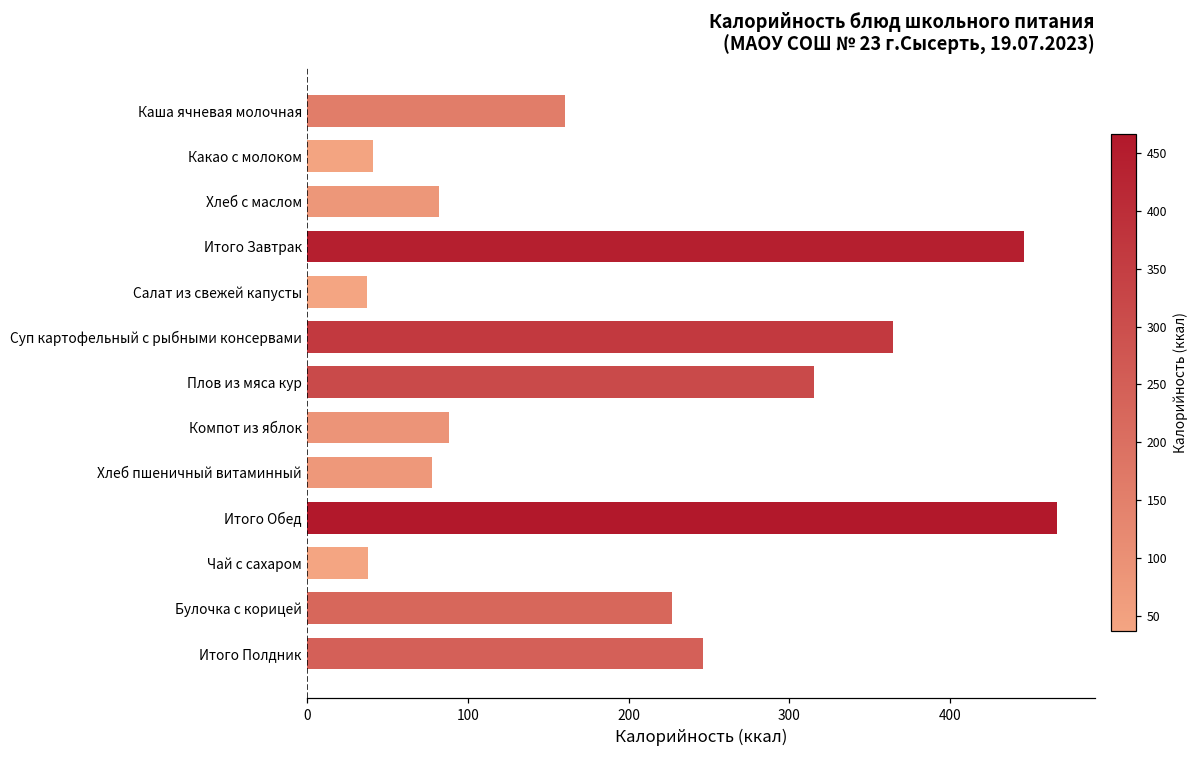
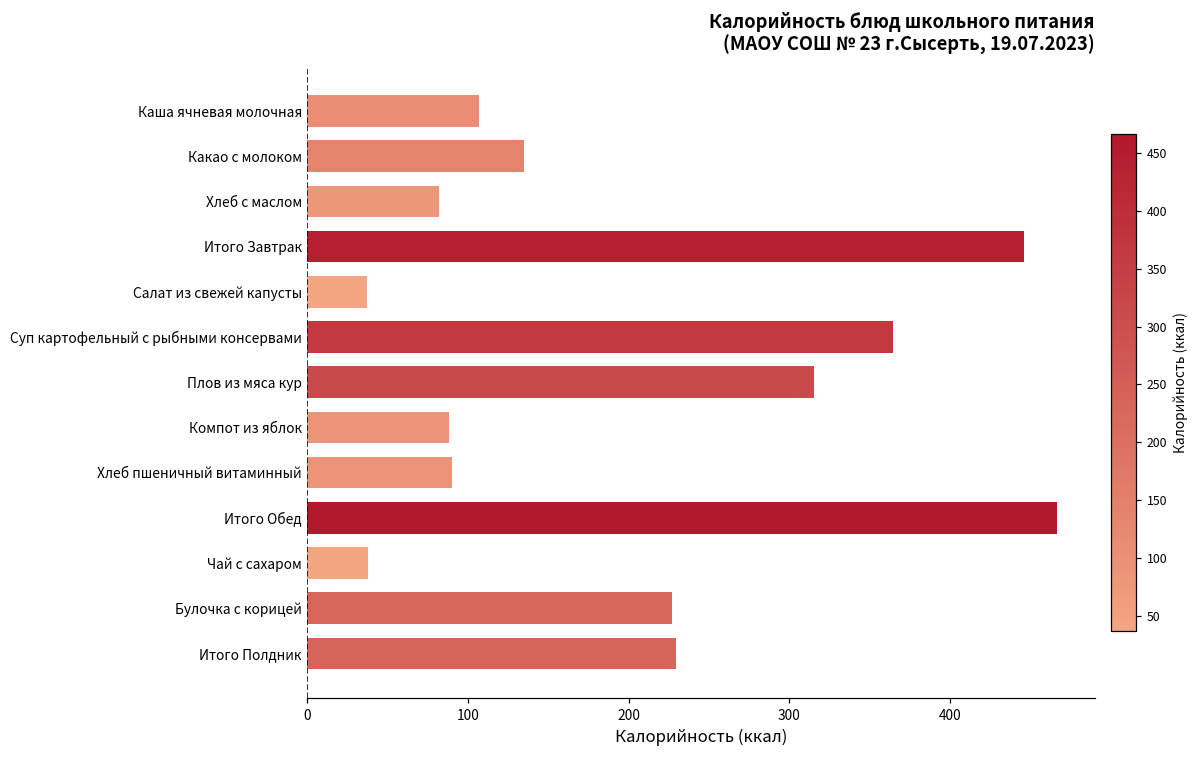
  {
-   "Каша ячневая молочная": 161,
-   "Какао с молоком": 41,
+   "Каша ячневая молочная": 107,
+   "Какао с молоком": 135,
    "Хлеб с маслом": 82,
    "Итого Завтрак": 446,
    "Салат из свежей капусты": 37,
    "Суп картофельный с рыбными консервами": 365,
    "Плов из мяса кур": 316,
    "Компот из яблок": 88,
-   "Хлеб пшеничный витаминный": 78,
+   "Хлеб пшеничный витаминный": 90,
    "Итого Обед": 467,
    "Чай с сахаром": 38,
    "Булочка с корицей": 227,
-   "Итого Полдник": 246
+   "Итого Полдник": 229
  }
